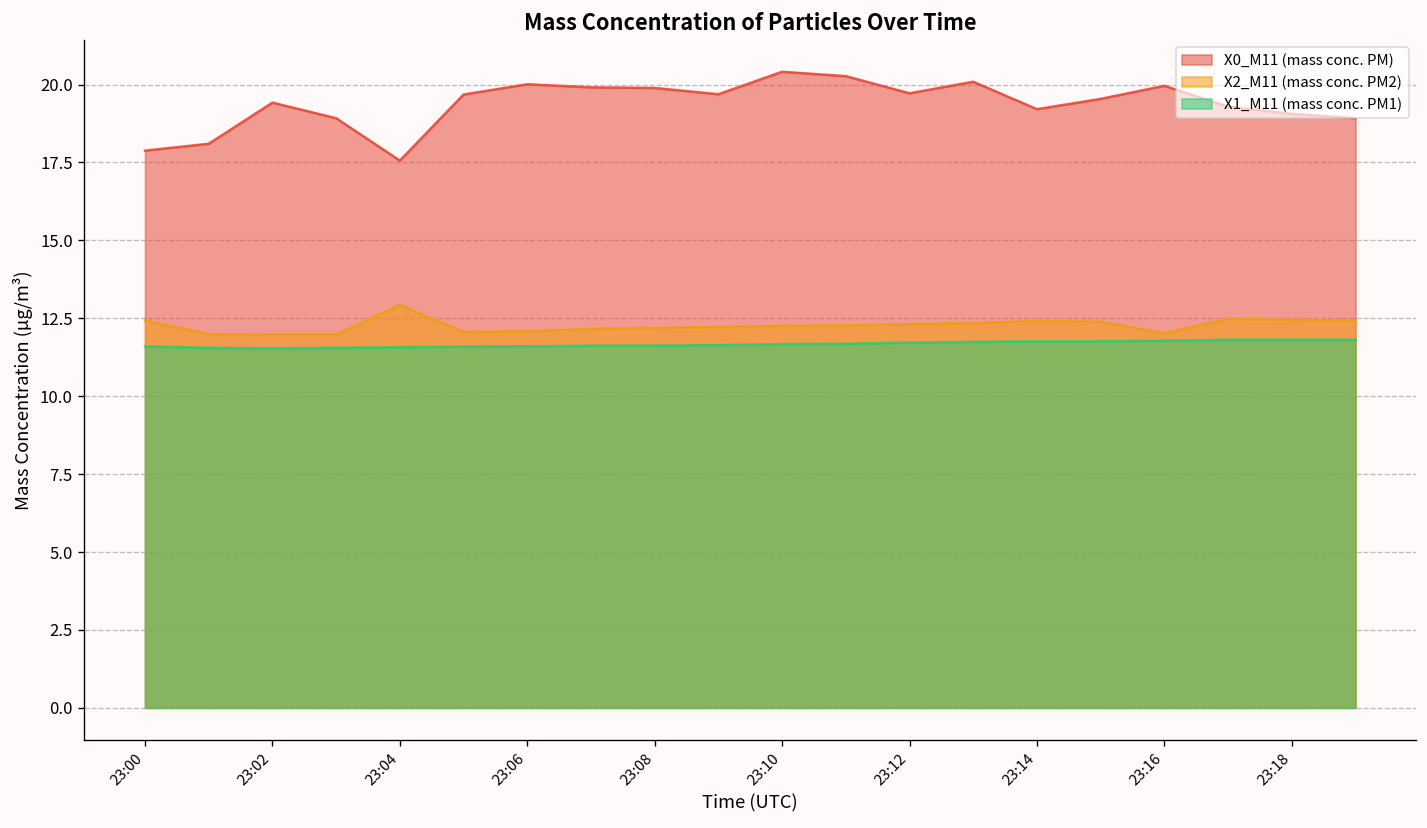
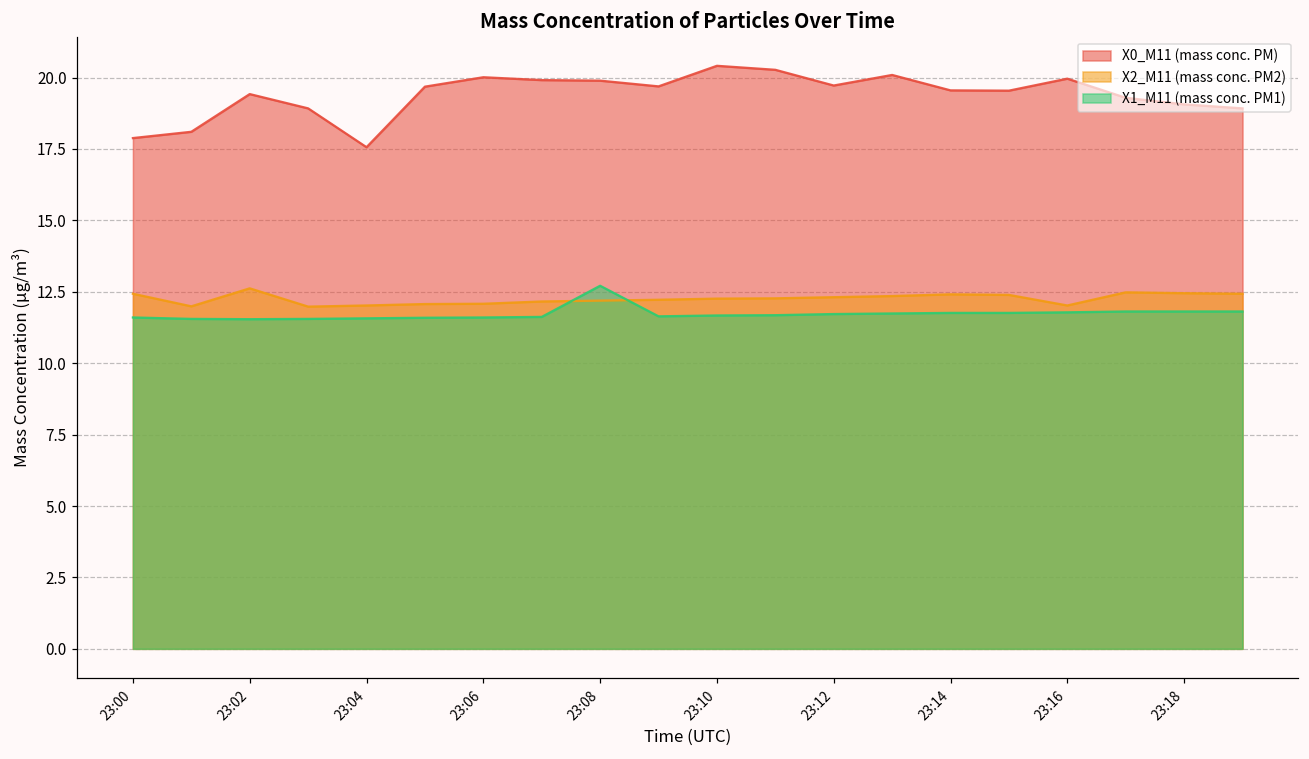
  {
    "X0_M11 (mass conc. PM)": {
      "23:00": 17.9,
      "23:02": 19.4,
      "23:04": 17.6,
      "23:06": 20.0,
      "23:08": 19.9,
      "23:10": 20.4,
      "23:12": 19.7,
-     "23:14": 19.2,
+     "23:14": 19.6,
      "23:16": 20.0
    },
    "X2_M11 (mass conc. PM2)": {
      "23:00": 12.4,
-     "23:02": 12.0,
-     "23:04": 12.9,
+     "23:02": 12.6,
+     "23:04": 12.0,
      "23:06": 12.1,
      "23:08": 12.2,
      "23:10": 12.3,
      "23:12": 12.3,
      "23:14": 12.4,
      "23:16": 12.0,
      "23:18": 12.5
    },
    "X1_M11 (mass conc. PM1)": {
      "23:00": 11.6,
      "23:02": 11.5,
      "23:04": 11.6,
      "23:06": 11.6,
-     "23:08": 11.6,
+     "23:08": 12.7,
      "23:10": 11.7,
      "23:12": 11.7,
      "23:14": 11.8,
      "23:16": 11.8,
      "23:18": 11.8
    }
  }
